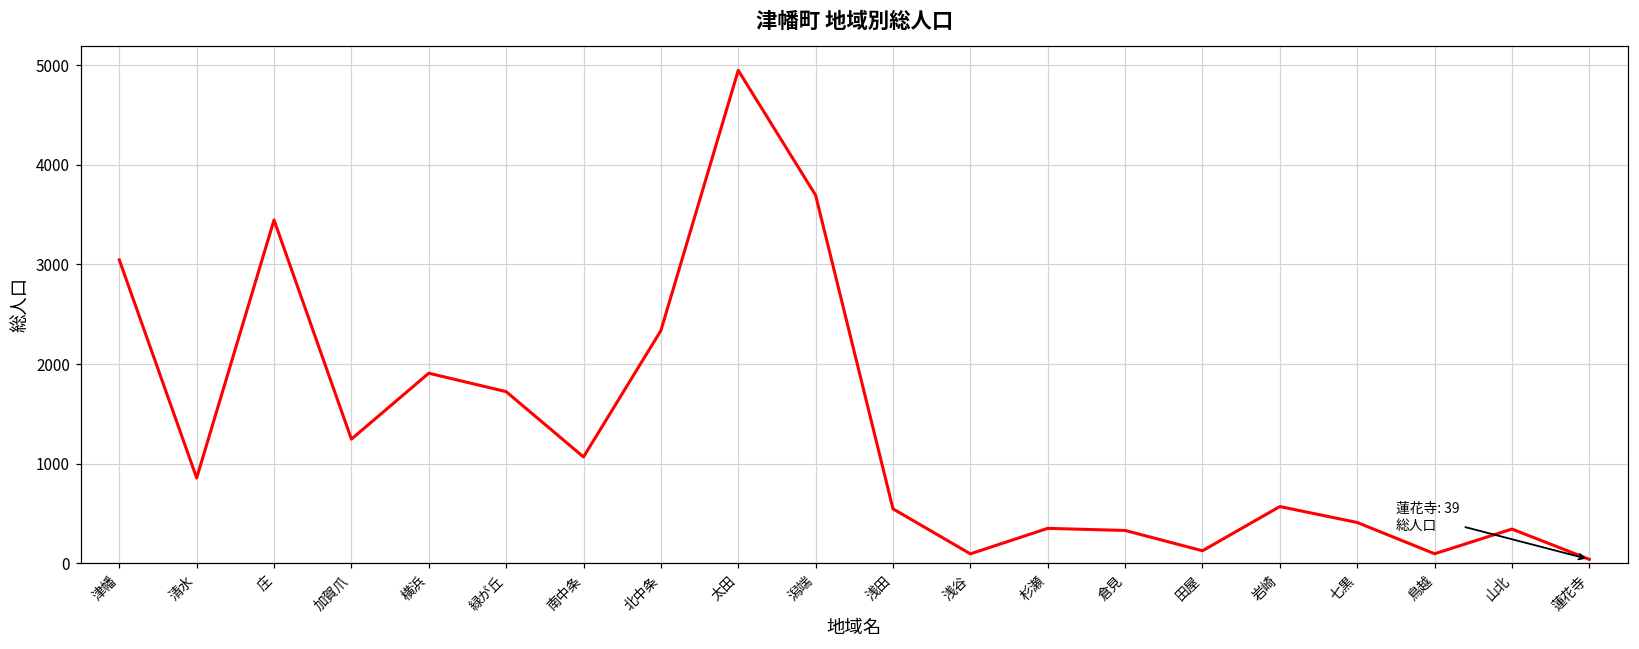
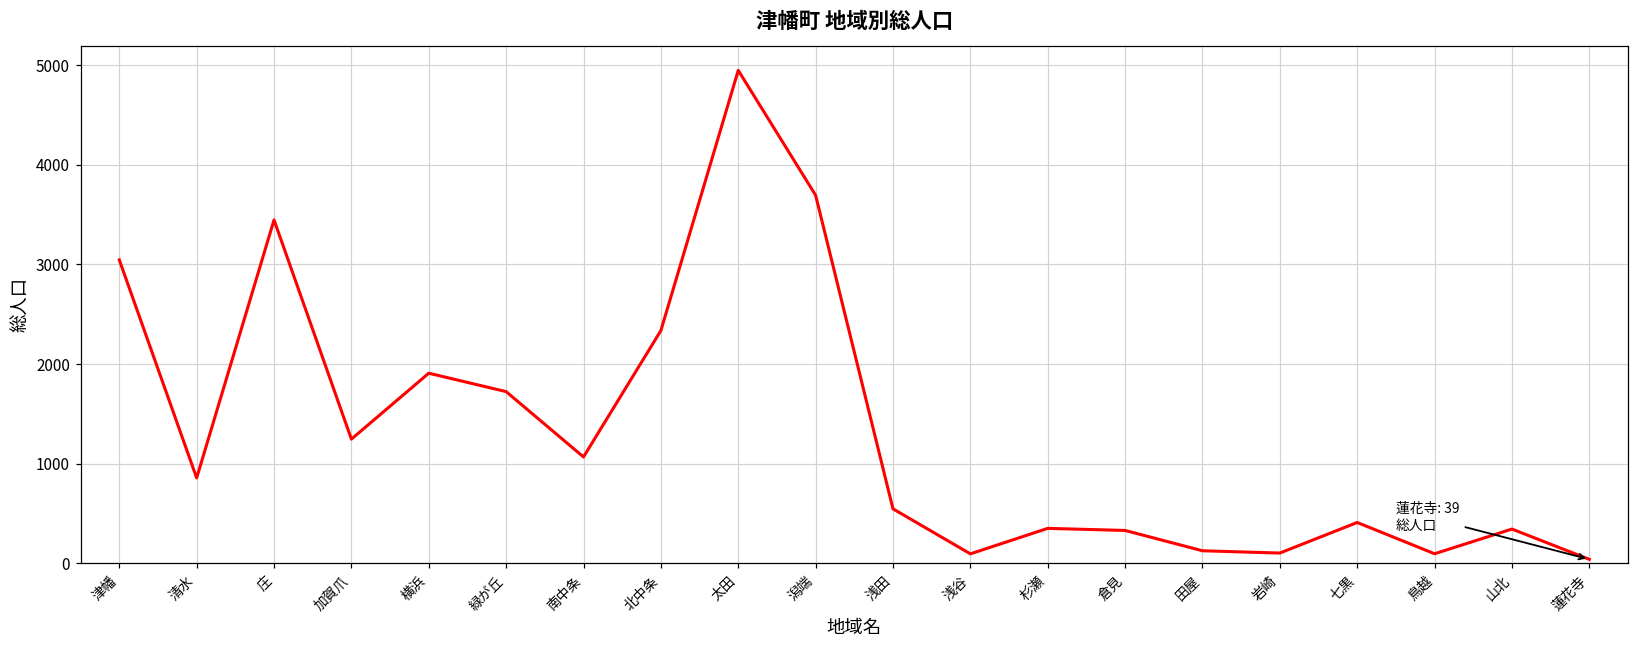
  {
    "津幡": 3000,
    "清水": 900,
    "庄": 3400,
    "加賀爪": 1200,
    "横浜": 1900,
    "緑が丘": 1700,
    "南中条": 1100,
    "北中条": 2300,
    "太田": 4900,
    "潟端": 3700,
    "浅田": 500,
    "浅谷": 100,
    "杉瀬": 400,
    "倉見": 300,
    "田屋": 100,
-   "岩崎": 600,
+   "岩崎": 100,
    "七黒": 400,
    "蓮花寺": 0
  }
